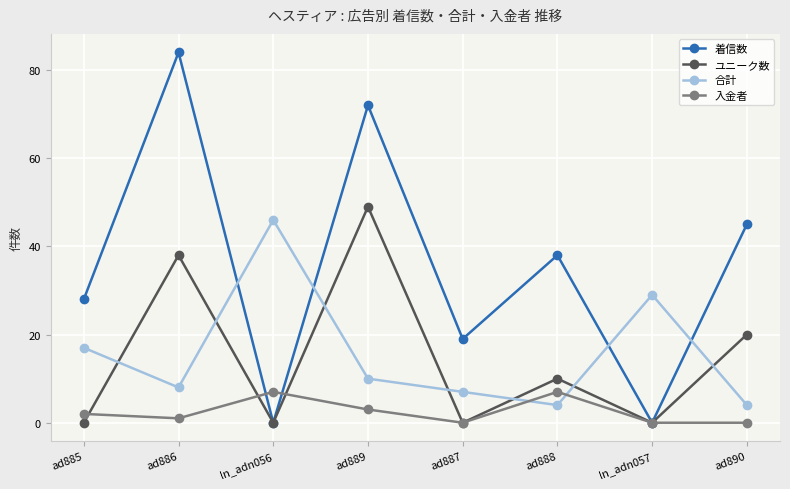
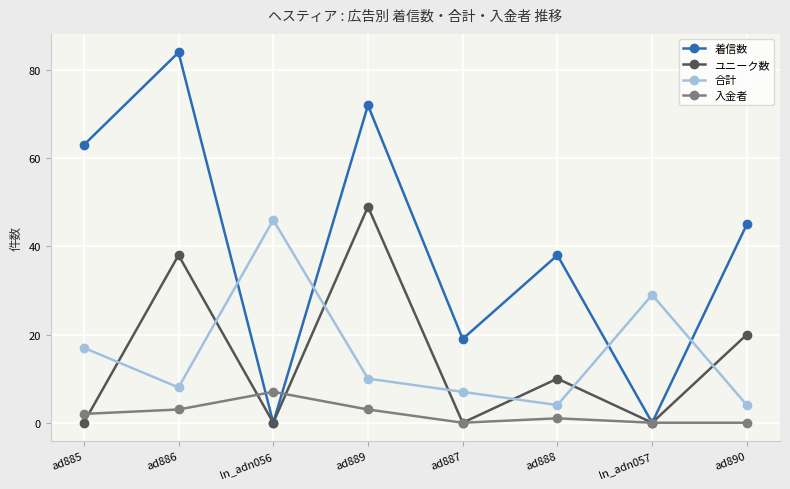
  {
    "着信数": {
-     "ad885": 28,
+     "ad885": 63,
      "ad886": 84,
      "ad889": 72,
      "ad887": 19,
      "ad888": 38,
      "ad890": 45
    },
    "ユニーク数": {
      "ad885": 0,
      "ad886": 38,
      "ad889": 49,
      "ad888": 10,
      "ad890": 20
    },
    "合計": {
      "ad885": 17,
      "ad886": 8,
      "ln_adn056": 46,
      "ad889": 10,
      "ad887": 7,
      "ad888": 4,
      "ln_adn057": 29,
      "ad890": 4
    },
    "入金者": {
      "ad885": 2,
-     "ad886": 1,
+     "ad886": 3,
      "ln_adn056": 7,
      "ad889": 3,
-     "ad888": 7,
+     "ad888": 1,
      "ad890": 0
    }
  }
